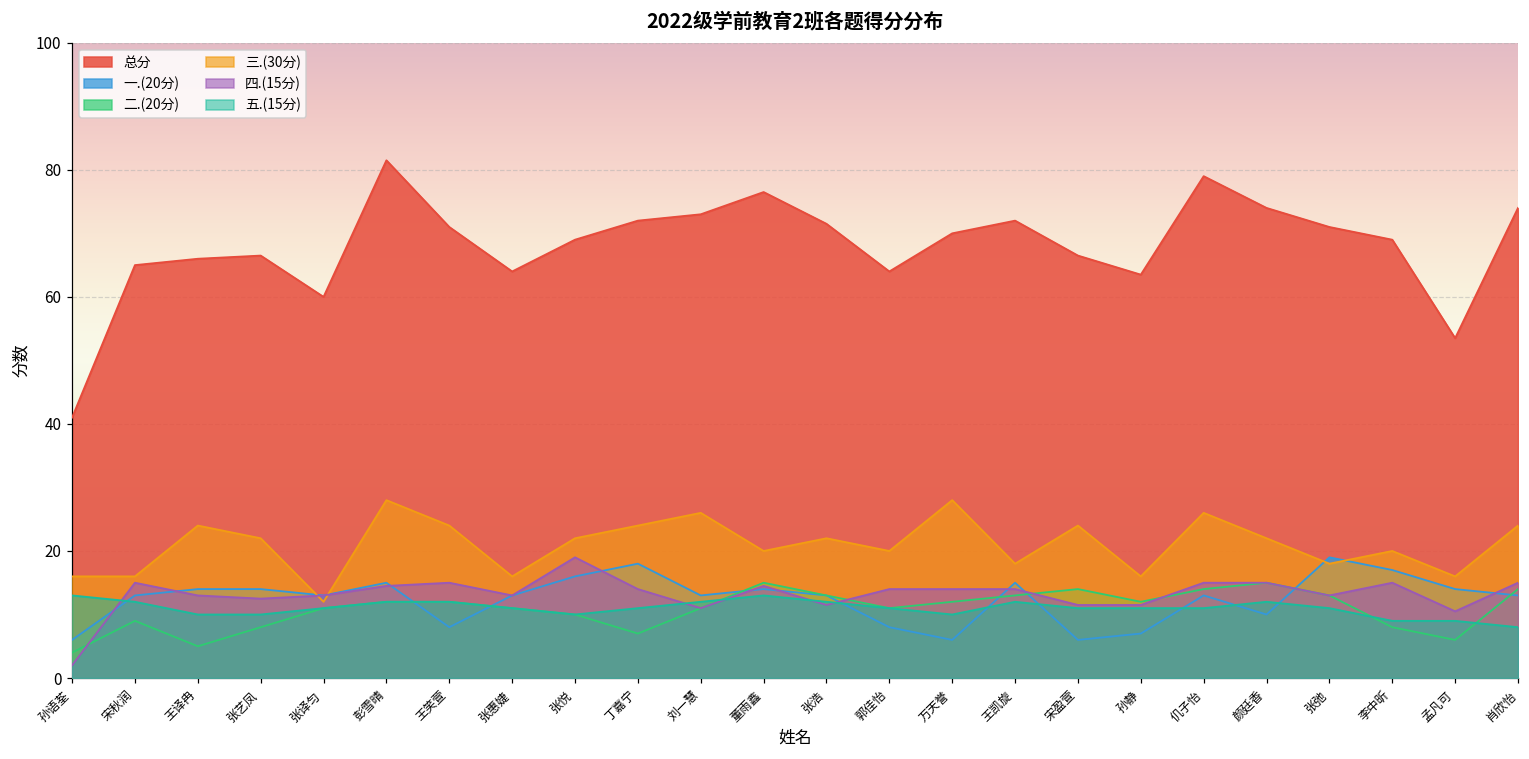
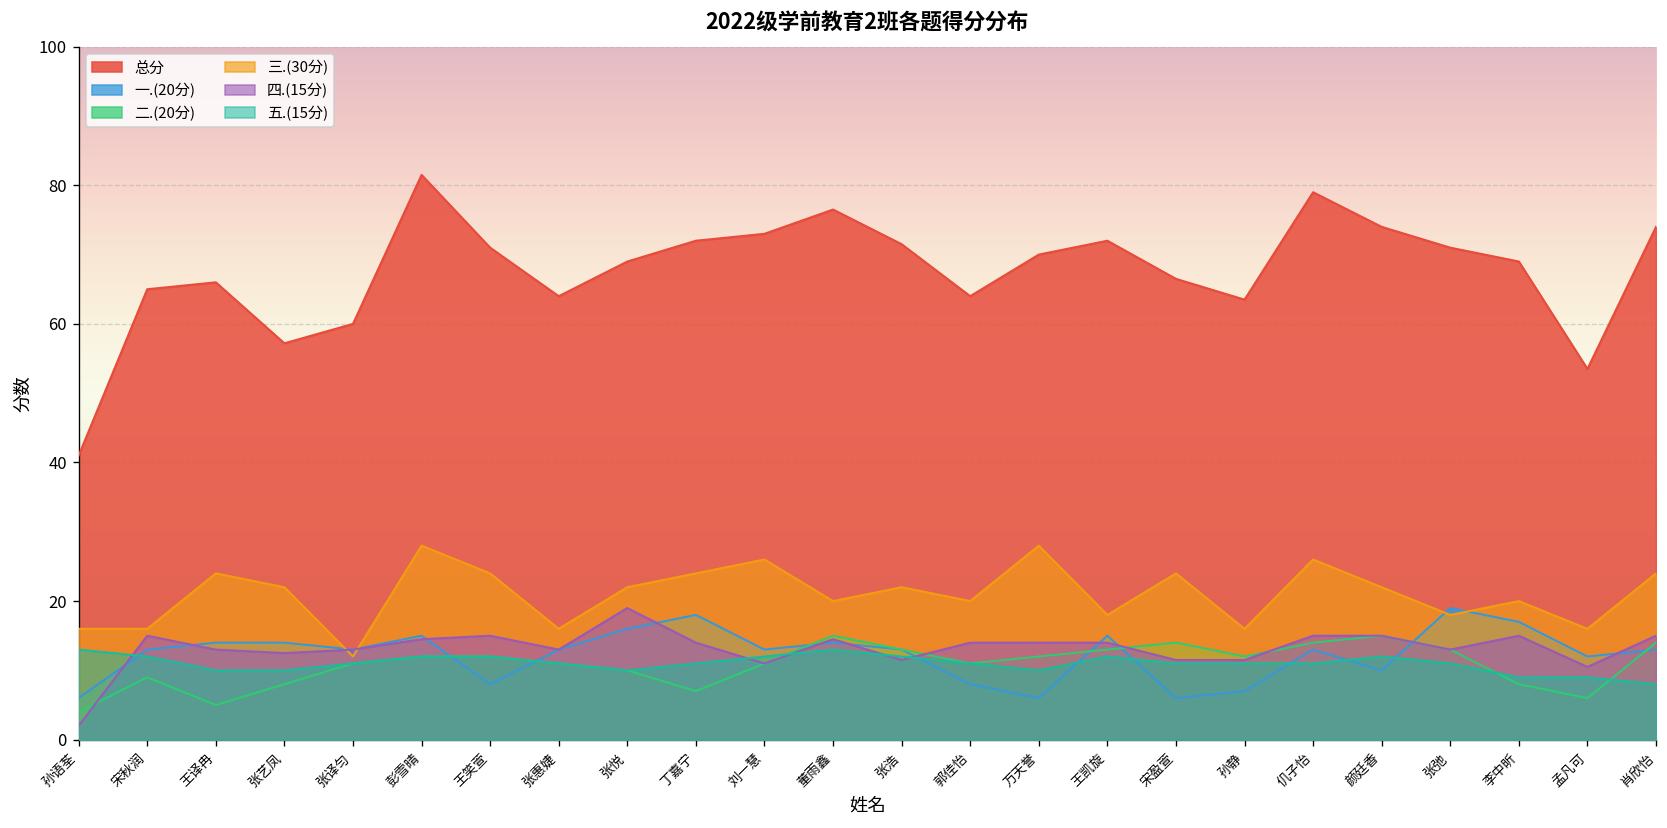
  {
    "总分": {
      "孙语荃": 41,
      "宋秋润": 65,
      "王译冉": 66,
-     "张艺凤": 67,
+     "张艺凤": 57,
      "张译匀": 60,
      "彭雪晴": 82,
      "王笑萱": 71,
      "张惠婕": 64,
      "张悦": 69,
      "丁嘉宁": 72,
      "刘一慧": 73,
      "董雨鑫": 77,
      "张浩": 72,
      "郭佳怡": 64,
      "万天誉": 70,
      "王凯旋": 72,
      "宋盈萱": 67,
      "孙静": 64,
      "仉子怡": 79,
      "颜廷香": 74,
      "张弛": 71,
      "李中昕": 69,
      "孟凡可": 54,
      "肖欣怡": 74
    },
    "一.(20分)": {
      "孙语荃": 6,
      "宋秋润": 13,
      "王译冉": 14,
      "张艺凤": 14,
      "彭雪晴": 15,
      "王笑萱": 8,
      "张悦": 16,
      "丁嘉宁": 18,
      "刘一慧": 13,
      "董雨鑫": 14,
      "郭佳怡": 8,
      "万天誉": 6,
      "王凯旋": 15,
      "宋盈萱": 6,
      "孙静": 7,
      "仉子怡": 13,
      "颜廷香": 10,
      "张弛": 19,
      "李中昕": 17,
-     "孟凡可": 14,
+     "孟凡可": 12,
      "肖欣怡": 13
    },
    "四.(15分)": {
      "孙语荃": 2,
      "宋秋润": 15,
      "王译冉": 13,
      "张艺凤": 13,
      "彭雪晴": 15,
      "王笑萱": 15,
      "张悦": 19,
      "丁嘉宁": 14,
      "董雨鑫": 15,
      "张浩": 12,
      "郭佳怡": 14,
      "万天誉": 14,
      "王凯旋": 14,
      "宋盈萱": 12,
      "孙静": 12,
      "仉子怡": 15,
      "李中昕": 15,
      "孟凡可": 11,
      "肖欣怡": 15
    }
  }
